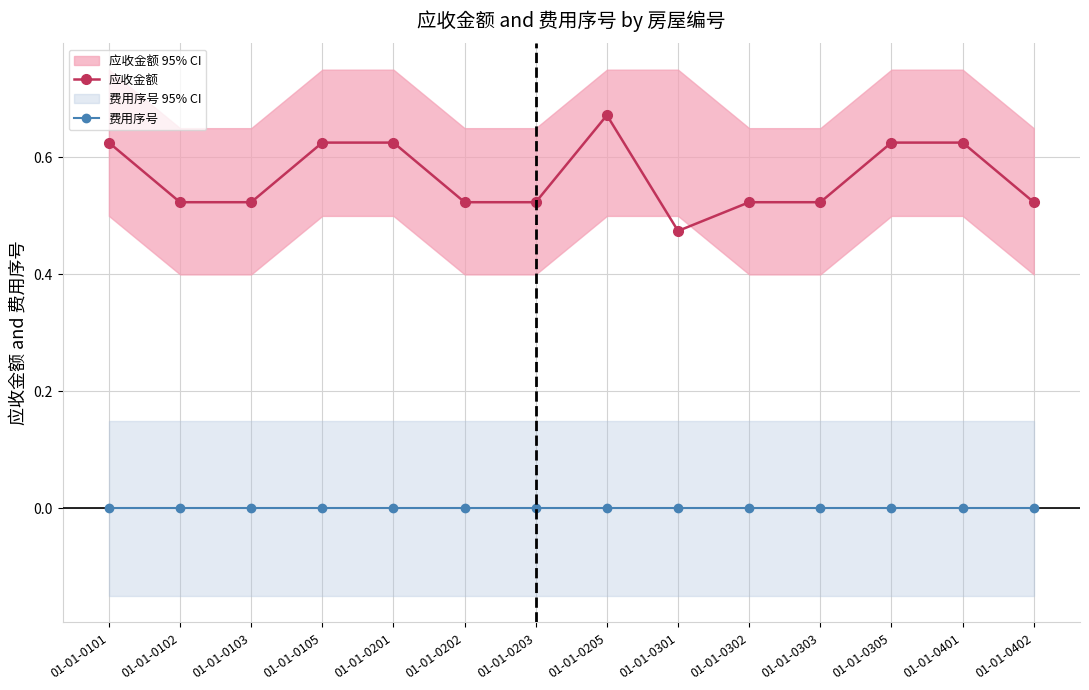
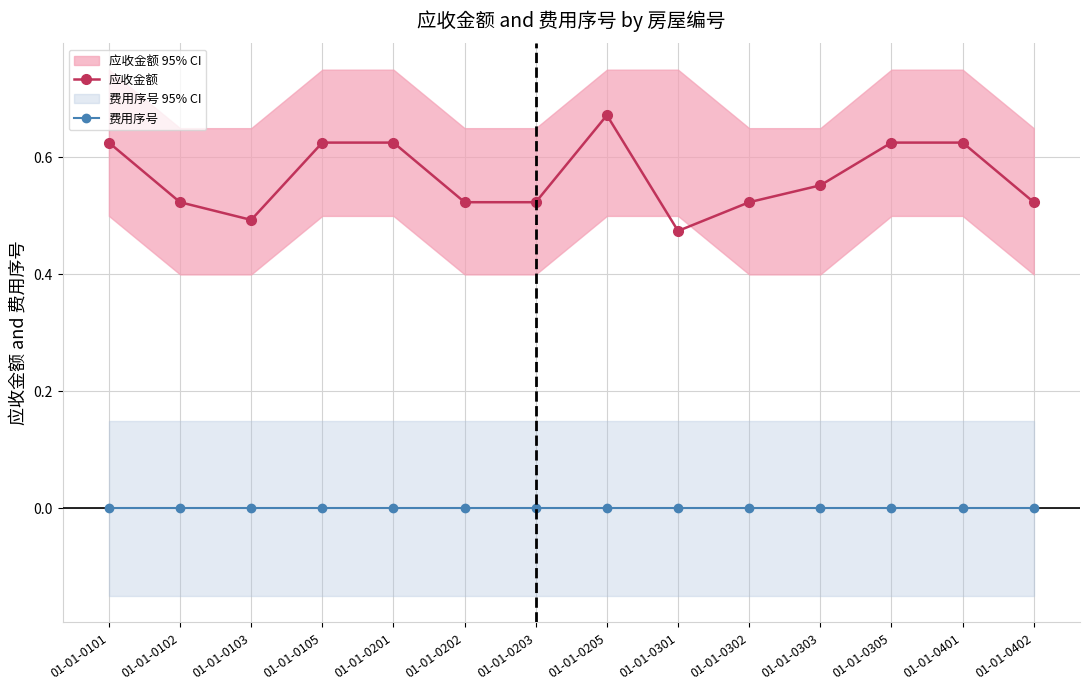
  {
    "应收金额": {
      "01-01-0101": 0.63,
      "01-01-0102": 0.52,
-     "01-01-0103": 0.52,
+     "01-01-0103": 0.49,
      "01-01-0105": 0.63,
      "01-01-0201": 0.63,
      "01-01-0202": 0.52,
      "01-01-0203": 0.52,
      "01-01-0205": 0.67,
      "01-01-0301": 0.47,
      "01-01-0302": 0.52,
-     "01-01-0303": 0.52,
+     "01-01-0303": 0.55,
      "01-01-0305": 0.63,
      "01-01-0401": 0.63,
      "01-01-0402": 0.52
    },
    "费用序号": {
      "01-01-0101": 0.00,
      "01-01-0102": 0.00,
      "01-01-0103": 0.00,
      "01-01-0105": 0.00,
      "01-01-0201": 0.00,
      "01-01-0202": 0.00,
      "01-01-0203": 0.00,
      "01-01-0205": 0.00,
      "01-01-0301": 0.00,
      "01-01-0302": 0.00,
      "01-01-0303": 0.00,
      "01-01-0305": 0.00,
      "01-01-0401": 0.00,
      "01-01-0402": 0.00
    },
    "费用序号 95% CI": {
      "01-01-0101": 0.15,
      "01-01-0102": 0.15,
      "01-01-0103": 0.15,
      "01-01-0105": 0.15,
      "01-01-0201": 0.15,
      "01-01-0202": 0.15,
      "01-01-0203": 0.15,
      "01-01-0205": 0.15,
      "01-01-0301": 0.15,
      "01-01-0302": 0.15,
      "01-01-0303": 0.15,
      "01-01-0305": 0.15,
      "01-01-0401": 0.15,
      "01-01-0402": 0.15
    }
  }
